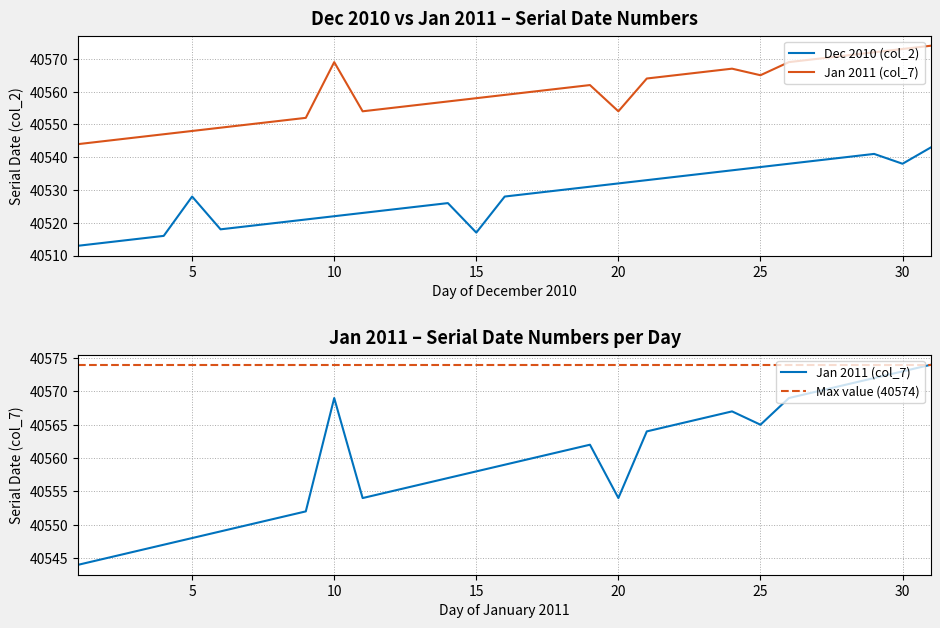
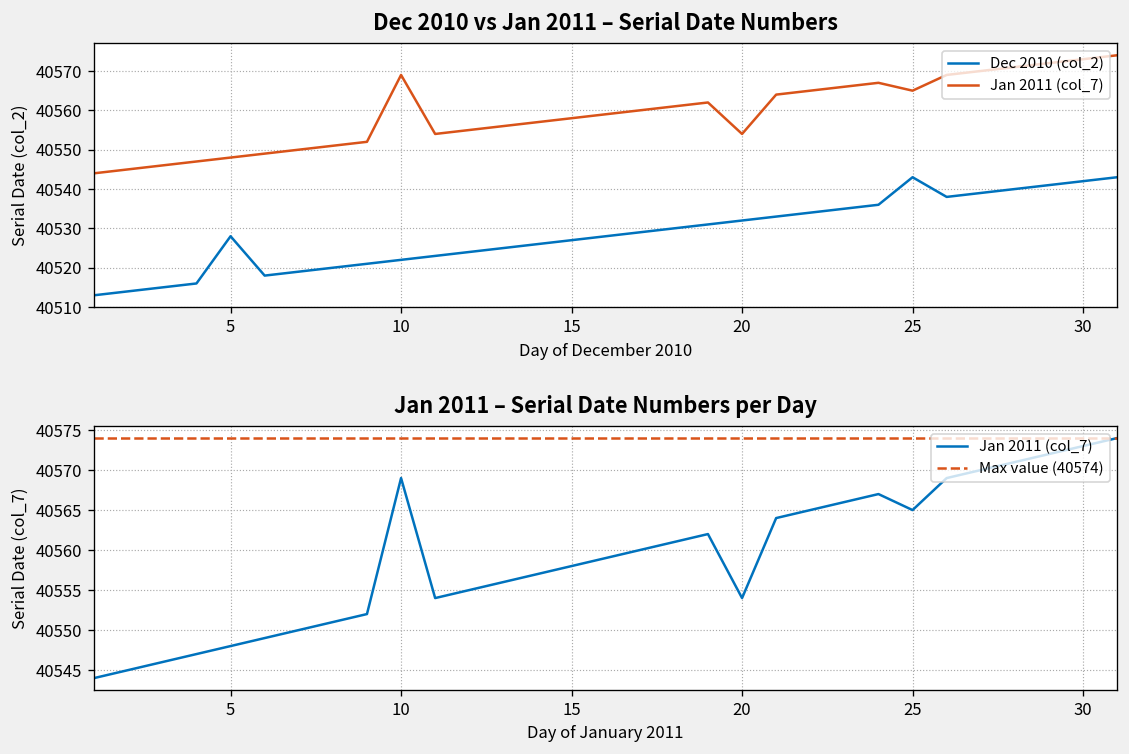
  {
    "Dec 2010 vs Jan 2011 – Serial Date Numbers": {
      "Dec 2010 (col_2)": {
        "5": 40528,
        "10": 40522,
-       "15": 40517,
+       "15": 40527,
        "20": 40532,
-       "25": 40537,
-       "30": 40538
+       "25": 40543,
+       "30": 40542
      }
    },
    "Jan 2011 – Serial Date Numbers per Day": {
      "5": 40548,
      "10": 40569,
      "15": 40558,
      "20": 40554,
      "25": 40565
    }
  }
